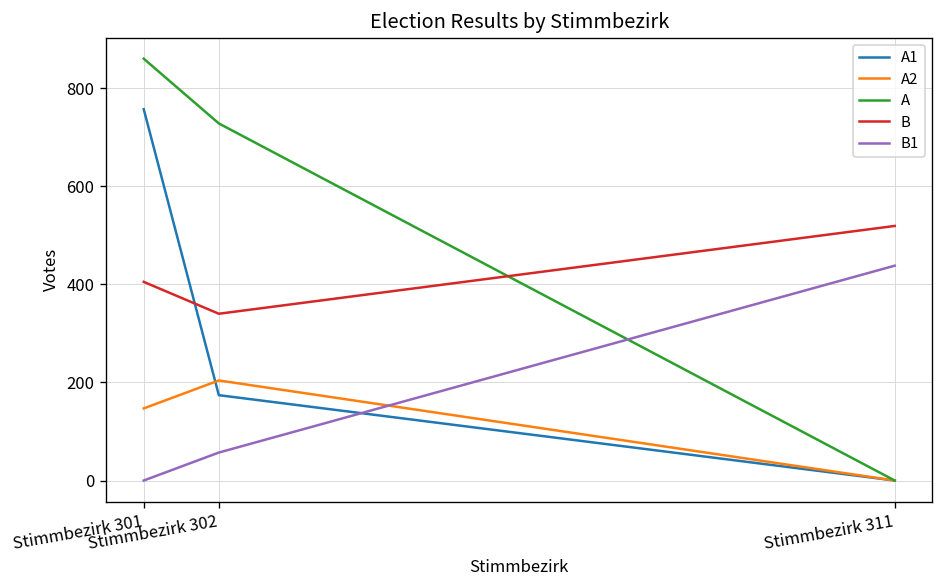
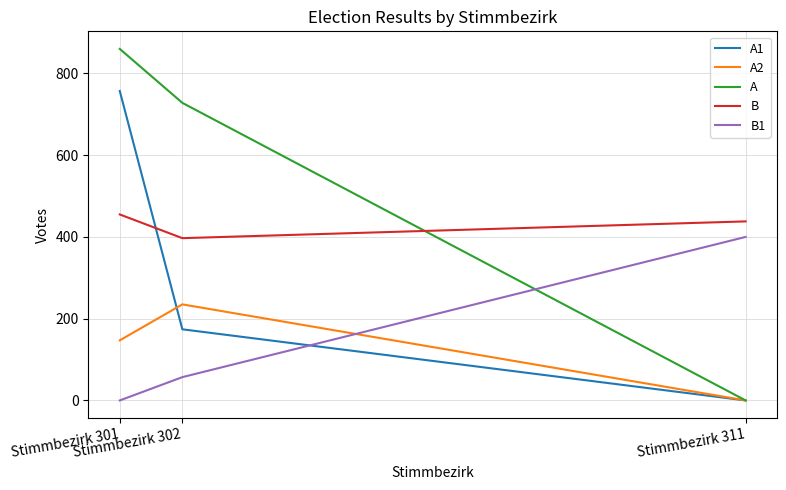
  {
    "A1": {
      "Stimmbezirk 301": 760,
      "Stimmbezirk 302": 170
    },
    "A2": {
      "Stimmbezirk 301": 150,
-     "Stimmbezirk 302": 200
+     "Stimmbezirk 302": 240
    },
    "A": {
      "Stimmbezirk 301": 860,
      "Stimmbezirk 302": 730
    },
    "B": {
-     "Stimmbezirk 301": 410,
-     "Stimmbezirk 302": 340,
-     "Stimmbezirk 311": 520
+     "Stimmbezirk 301": 460,
+     "Stimmbezirk 302": 400,
+     "Stimmbezirk 311": 440
    },
    "B1": {
      "Stimmbezirk 301": 0,
      "Stimmbezirk 302": 60,
-     "Stimmbezirk 311": 440
+     "Stimmbezirk 311": 400
    }
  }
